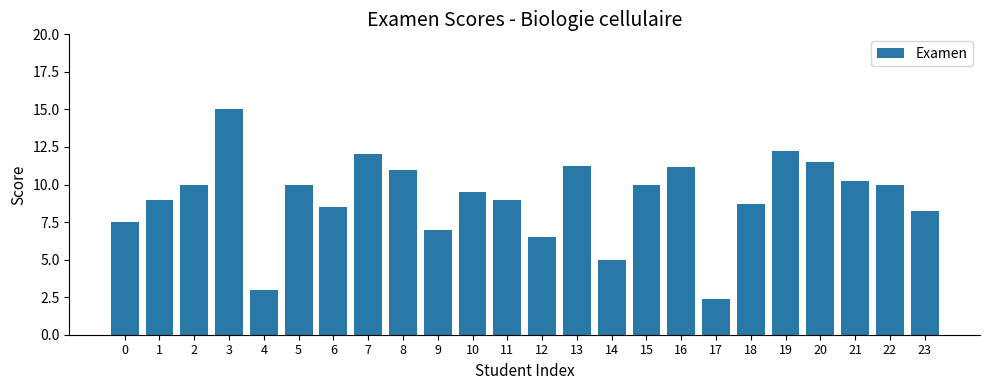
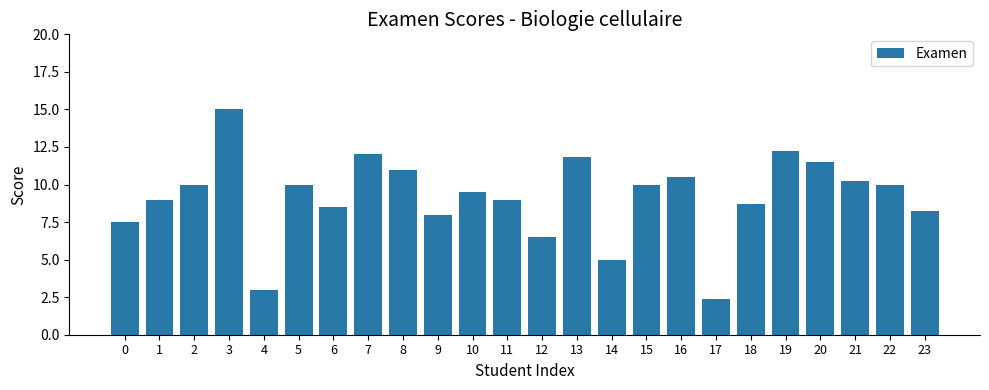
  {
    "0": 7.5,
    "1": 9.0,
    "2": 10.0,
    "3": 15.0,
    "4": 3.0,
    "5": 10.0,
    "6": 8.5,
    "7": 12.0,
    "8": 11.0,
-   "9": 7,
+   "9": 8,
    "10": 9.5,
    "11": 9.0,
    "12": 6.5,
-   "13": 11.3,
+   "13": 11.8,
    "14": 5.0,
    "15": 10.0,
-   "16": 11.2,
+   "16": 10.5,
    "17": 2.4,
    "18": 8.7,
    "19": 12.3,
    "20": 11.5,
    "21": 10.3,
    "22": 10.0,
    "23": 8.3
  }
